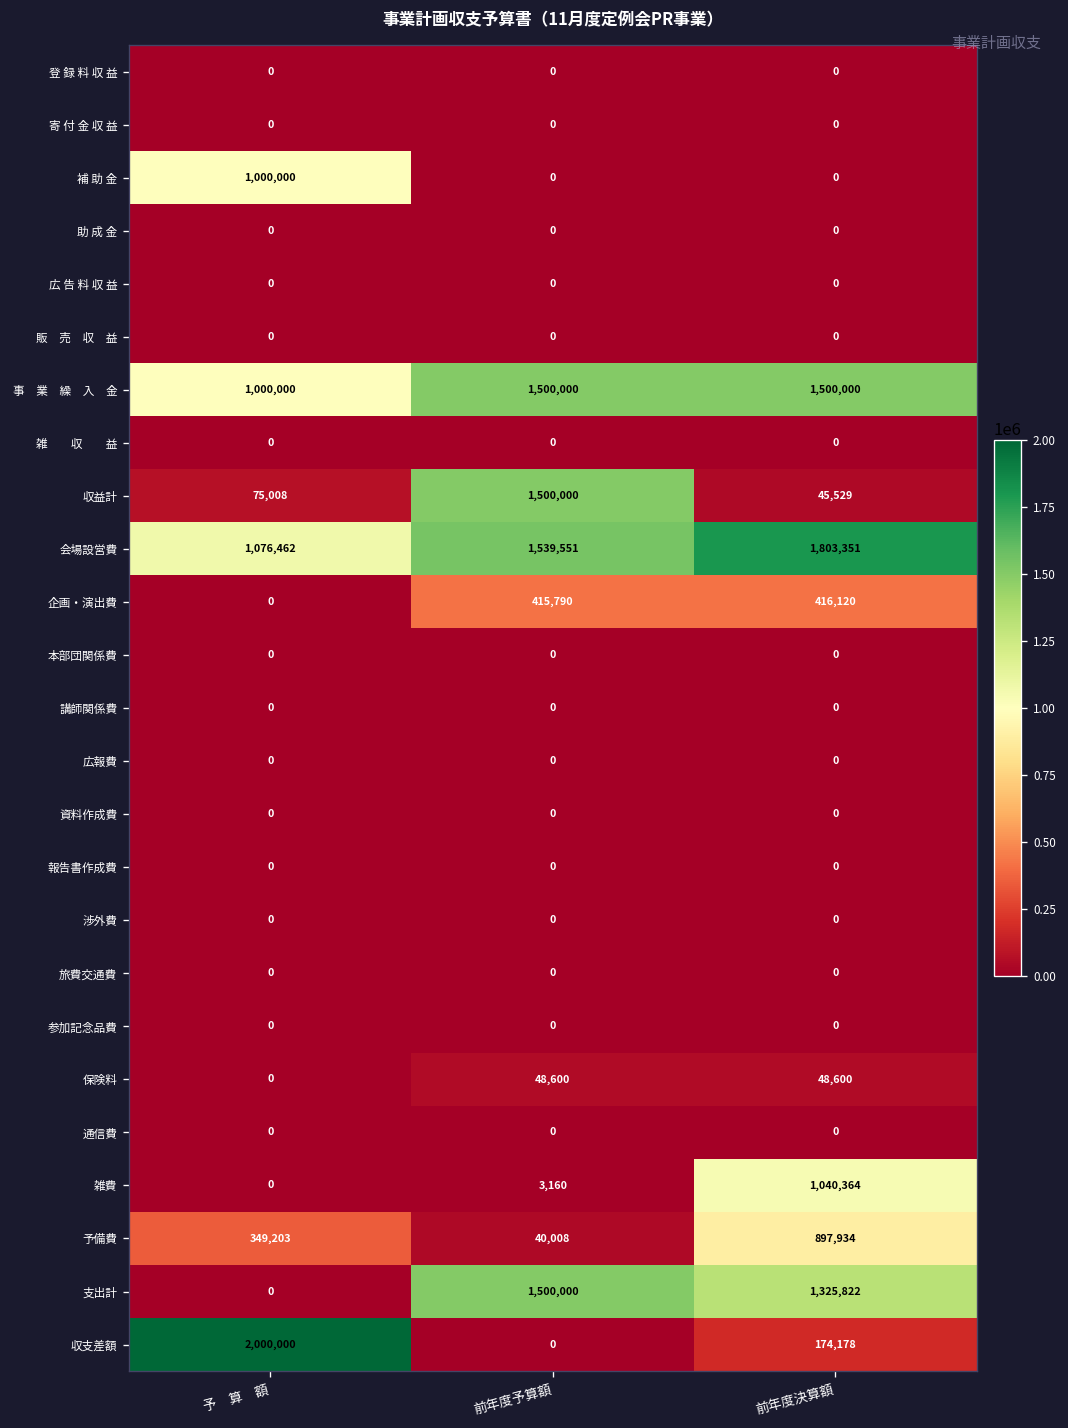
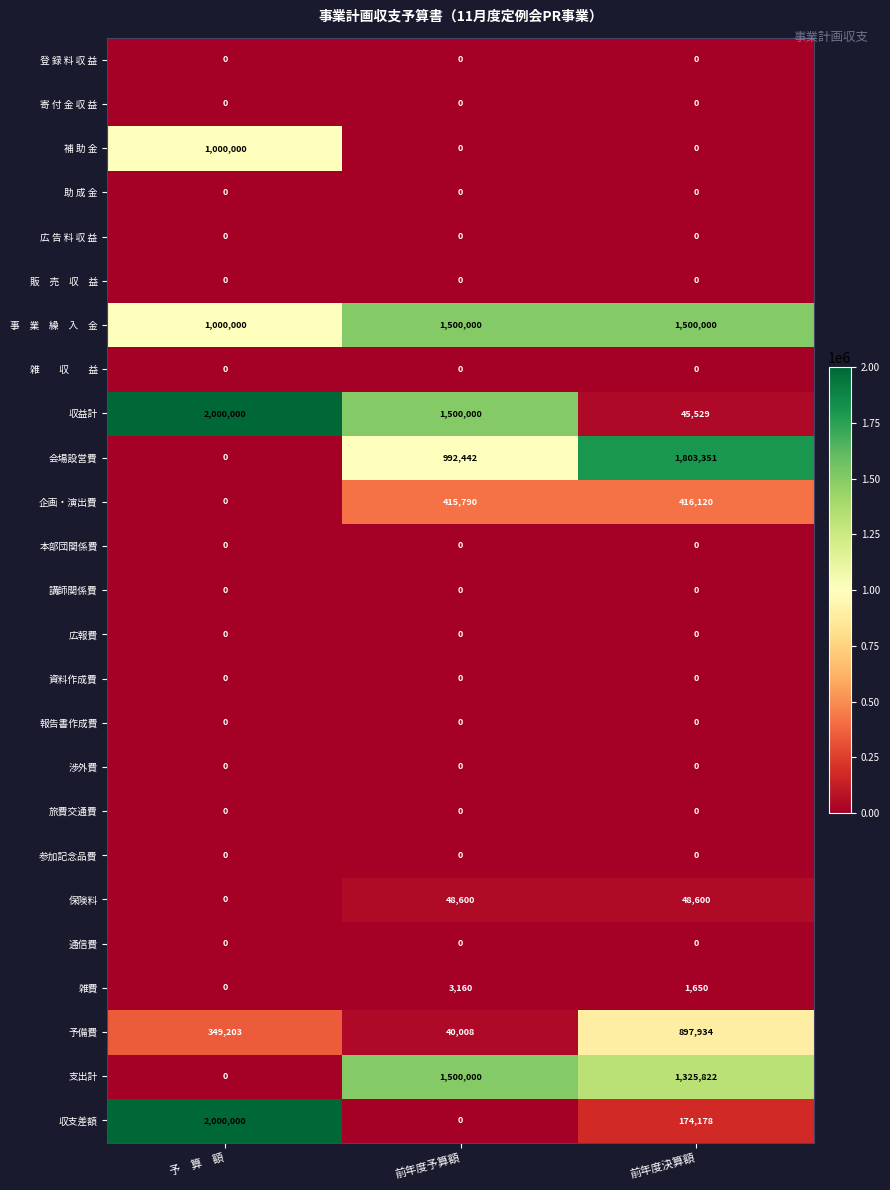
  {
    "登 録 料 収 益": {
      "予 算 額": "0",
      "前年度予算額": "0",
      "前年度決算額": "0"
    },
    "寄 付 金 収 益": {
      "予 算 額": "0",
      "前年度予算額": "0",
      "前年度決算額": "0"
    },
    "補 助 金": {
      "予 算 額": "1,000,000",
      "前年度予算額": "0",
      "前年度決算額": "0"
    },
    "助 成 金": {
      "予 算 額": "0",
      "前年度予算額": "0",
      "前年度決算額": "0"
    },
    "広 告 料 収 益": {
      "予 算 額": "0",
      "前年度予算額": "0",
      "前年度決算額": "0"
    },
    "販 売 収 益": {
      "予 算 額": "0",
      "前年度予算額": "0",
      "前年度決算額": "0"
    },
    "事 業 繰 入 金": {
      "予 算 額": "1,000,000",
      "前年度予算額": "1,500,000",
      "前年度決算額": "1,500,000"
    },
    "雑 収 益": {
      "予 算 額": "0",
      "前年度予算額": "0",
      "前年度決算額": "0"
    },
    "収益計": {
-     "予 算 額": "75,008",
+     "予 算 額": "2,000,000",
      "前年度予算額": "1,500,000",
      "前年度決算額": "45,529"
    },
    "会場設営費": {
-     "予 算 額": "1,076,462",
-     "前年度予算額": "1,539,551",
+     "予 算 額": "0",
+     "前年度予算額": "992,442",
      "前年度決算額": "1,803,351"
    },
    "企画・演出費": {
      "予 算 額": "0",
      "前年度予算額": "415,790",
      "前年度決算額": "416,120"
    },
    "本部団関係費": {
      "予 算 額": "0",
      "前年度予算額": "0",
      "前年度決算額": "0"
    },
    "講師関係費": {
      "予 算 額": "0",
      "前年度予算額": "0",
      "前年度決算額": "0"
    },
    "広報費": {
      "予 算 額": "0",
      "前年度予算額": "0",
      "前年度決算額": "0"
    },
    "資料作成費": {
      "予 算 額": "0",
      "前年度予算額": "0",
      "前年度決算額": "0"
    },
    "報告書作成費": {
      "予 算 額": "0",
      "前年度予算額": "0",
      "前年度決算額": "0"
    },
    "渉外費": {
      "予 算 額": "0",
      "前年度予算額": "0",
      "前年度決算額": "0"
    },
    "旅費交通費": {
      "予 算 額": "0",
      "前年度予算額": "0",
      "前年度決算額": "0"
    },
    "参加記念品費": {
      "予 算 額": "0",
      "前年度予算額": "0",
      "前年度決算額": "0"
    },
    "保険料": {
      "予 算 額": "0",
      "前年度予算額": "48,600",
      "前年度決算額": "48,600"
    },
    "通信費": {
      "予 算 額": "0",
      "前年度予算額": "0",
      "前年度決算額": "0"
    },
    "雑費": {
      "予 算 額": "0",
      "前年度予算額": "3,160",
-     "前年度決算額": "1,040,364"
+     "前年度決算額": "1,650"
    },
    "予備費": {
      "予 算 額": "349,203",
      "前年度予算額": "40,008",
      "前年度決算額": "897,934"
    },
    "支出計": {
      "予 算 額": "0",
      "前年度予算額": "1,500,000",
      "前年度決算額": "1,325,822"
    },
    "収支差額": {
      "予 算 額": "2,000,000",
      "前年度予算額": "0",
      "前年度決算額": "174,178"
    }
  }
